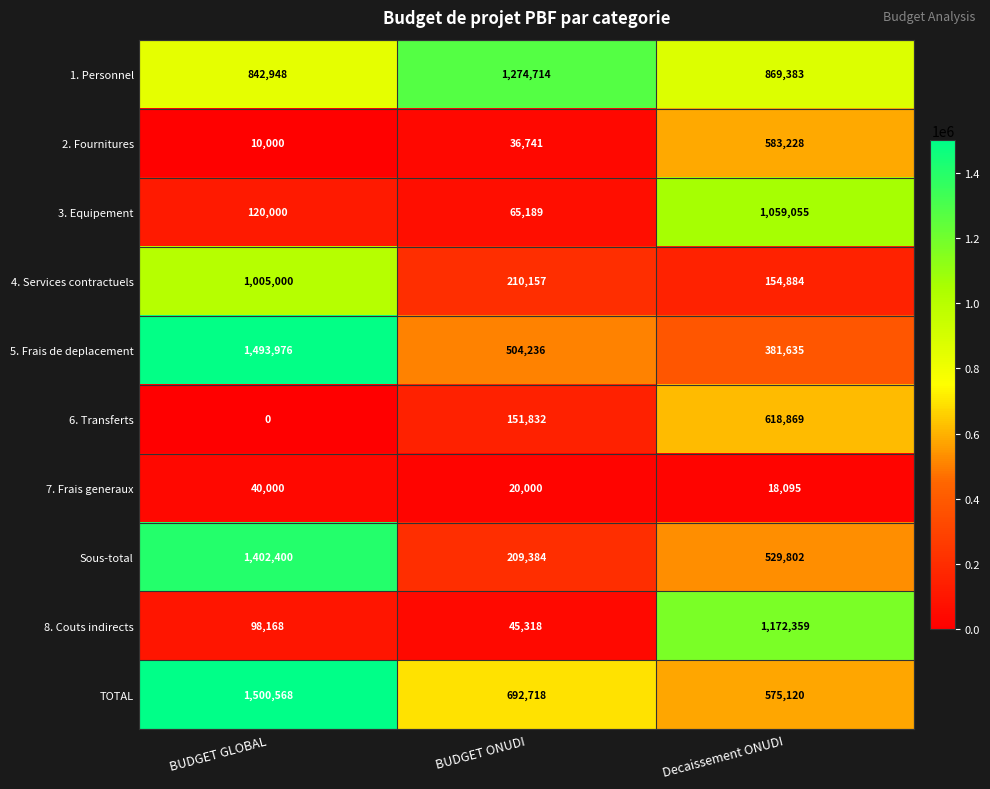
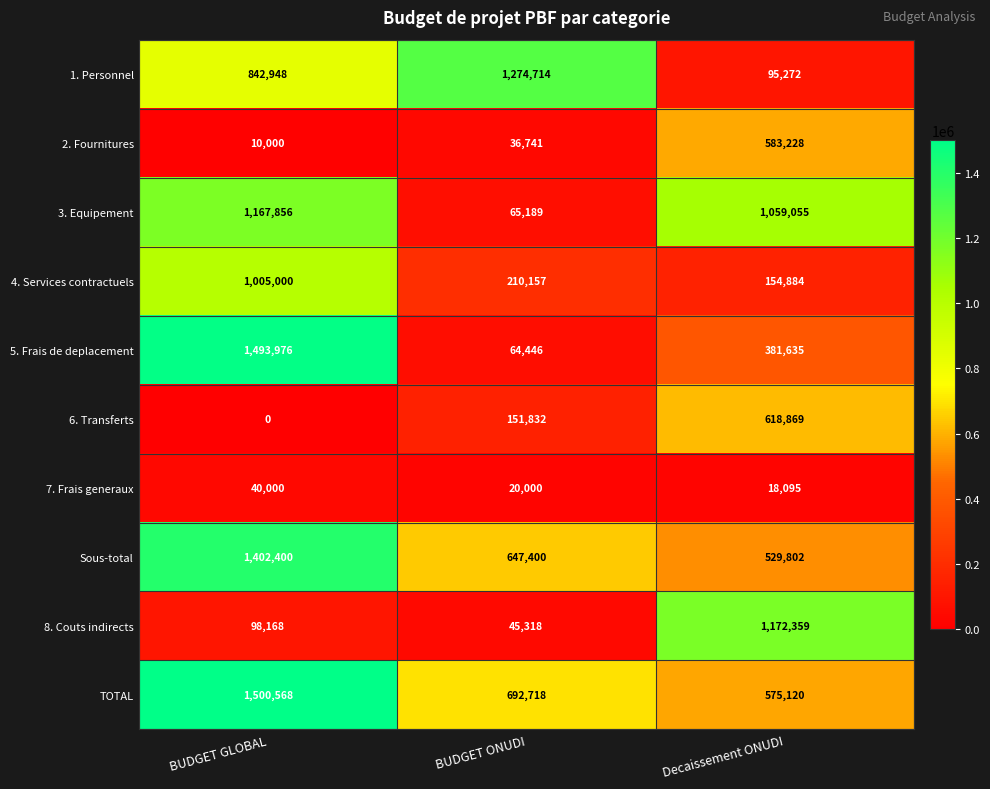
  {
    "1. Personnel": {
      "BUDGET GLOBAL": "842,948",
      "BUDGET ONUDI": "1,274,714",
-     "Decaissement ONUDI": "869,383"
+     "Decaissement ONUDI": "95,272"
    },
    "2. Fournitures": {
      "BUDGET GLOBAL": "10,000",
      "BUDGET ONUDI": "36,741",
      "Decaissement ONUDI": "583,228"
    },
    "3. Equipement": {
-     "BUDGET GLOBAL": "120,000",
+     "BUDGET GLOBAL": "1,167,856",
      "BUDGET ONUDI": "65,189",
      "Decaissement ONUDI": "1,059,055"
    },
    "4. Services contractuels": {
      "BUDGET GLOBAL": "1,005,000",
      "BUDGET ONUDI": "210,157",
      "Decaissement ONUDI": "154,884"
    },
    "5. Frais de deplacement": {
      "BUDGET GLOBAL": "1,493,976",
-     "BUDGET ONUDI": "504,236",
+     "BUDGET ONUDI": "64,446",
      "Decaissement ONUDI": "381,635"
    },
    "6. Transferts": {
      "BUDGET GLOBAL": "0",
      "BUDGET ONUDI": "151,832",
      "Decaissement ONUDI": "618,869"
    },
    "7. Frais generaux": {
      "BUDGET GLOBAL": "40,000",
      "BUDGET ONUDI": "20,000",
      "Decaissement ONUDI": "18,095"
    },
    "Sous-total": {
      "BUDGET GLOBAL": "1,402,400",
-     "BUDGET ONUDI": "209,384",
+     "BUDGET ONUDI": "647,400",
      "Decaissement ONUDI": "529,802"
    },
    "8. Couts indirects": {
      "BUDGET GLOBAL": "98,168",
      "BUDGET ONUDI": "45,318",
      "Decaissement ONUDI": "1,172,359"
    },
    "TOTAL": {
      "BUDGET GLOBAL": "1,500,568",
      "BUDGET ONUDI": "692,718",
      "Decaissement ONUDI": "575,120"
    }
  }
